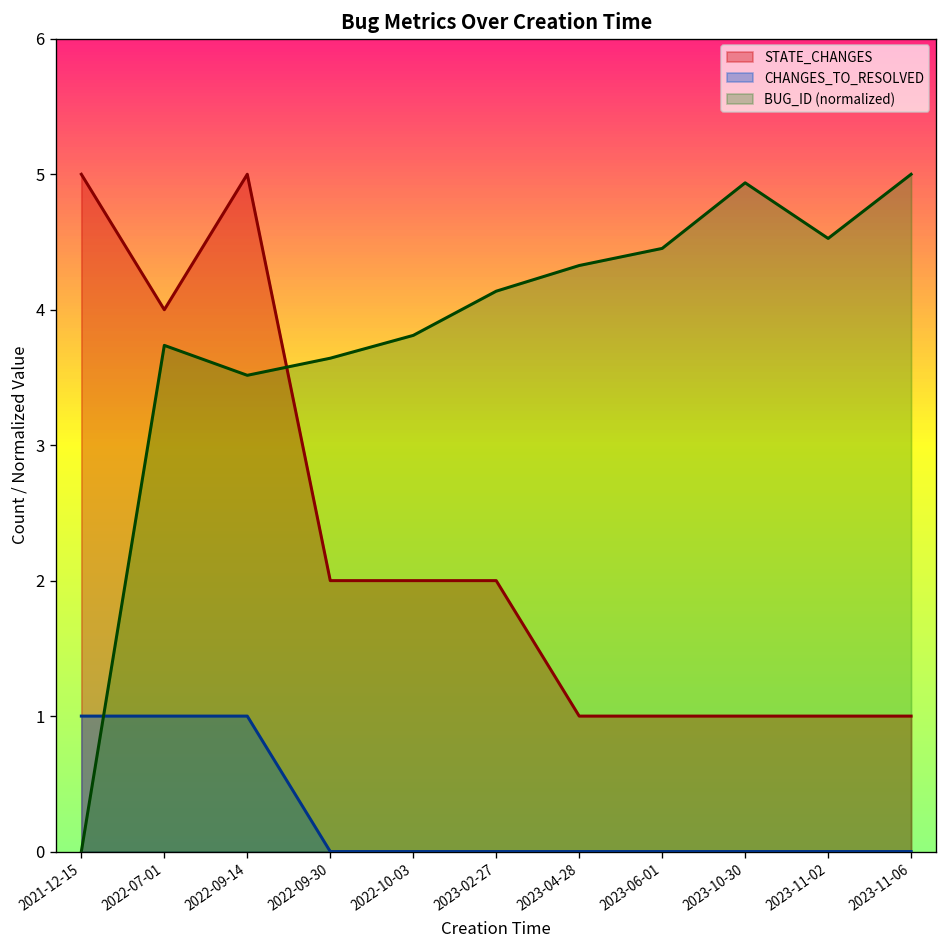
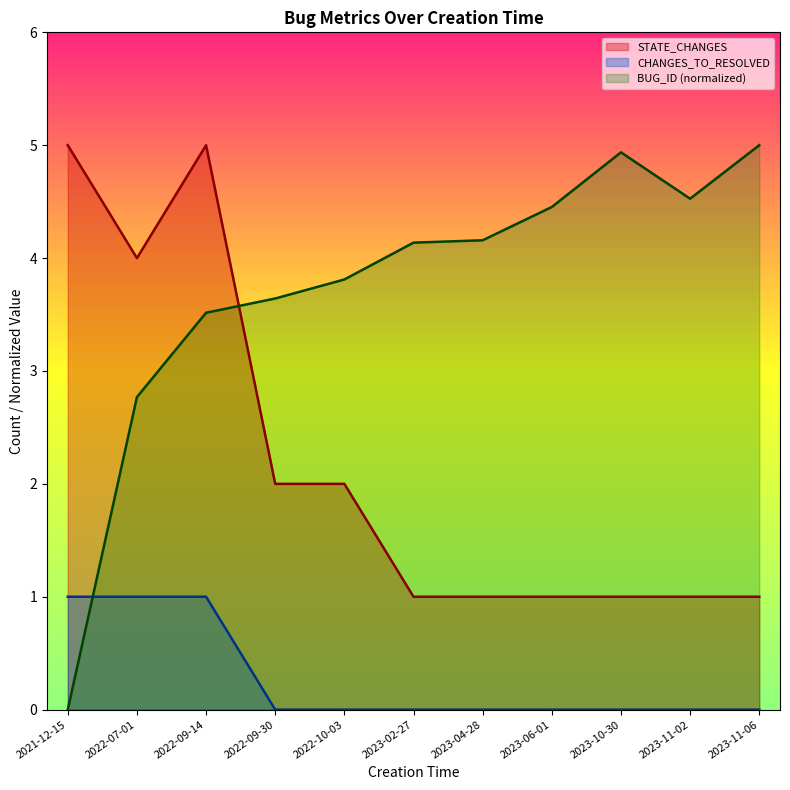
  {
    "STATE_CHANGES": {
      "2021-12-15": 5,
      "2022-07-01": 4,
      "2022-09-14": 5,
      "2022-09-30": 2,
      "2022-10-03": 2,
-     "2023-02-27": 2,
+     "2023-02-27": 1,
      "2023-04-28": 1,
      "2023-06-01": 1,
      "2023-10-30": 1,
      "2023-11-02": 1,
      "2023-11-06": 1
    },
    "CHANGES_TO_RESOLVED": {
      "2021-12-15": 1.00,
      "2022-07-01": 1.00,
      "2022-09-14": 1.00,
      "2022-09-30": 0.00,
      "2022-10-03": 0.00,
      "2023-02-27": 0.00,
      "2023-04-28": 0.00,
      "2023-06-01": 0.00,
      "2023-10-30": 0.00,
      "2023-11-02": 0.00,
      "2023-11-06": 0.00
    },
    "BUG_ID (normalized)": {
      "2021-12-15": 0.00,
-     "2022-07-01": 3.74,
+     "2022-07-01": 2.77,
      "2022-09-14": 3.52,
      "2022-09-30": 3.64,
      "2022-10-03": 3.81,
      "2023-02-27": 4.14,
-     "2023-04-28": 4.33,
+     "2023-04-28": 4.16,
      "2023-06-01": 4.45,
      "2023-10-30": 4.94,
      "2023-11-02": 4.53,
      "2023-11-06": 5.00
    }
  }
